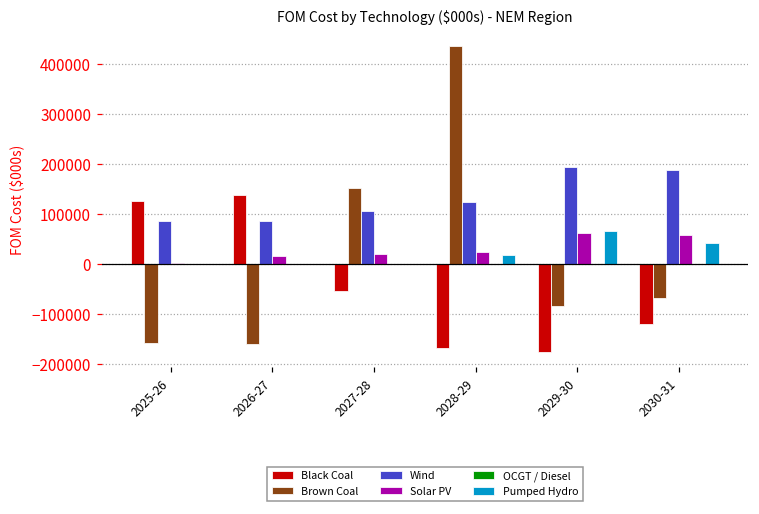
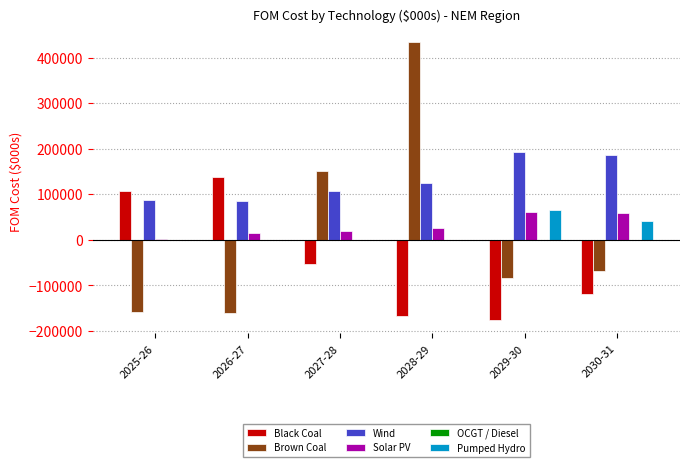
  {
    "Black Coal": {
-     "2025-26": 130000,
+     "2025-26": 110000,
      "2026-27": 140000,
      "2027-28": -50000,
      "2028-29": -170000,
      "2029-30": -180000,
      "2030-31": -120000
    },
    "Brown Coal": {
      "2025-26": -160000,
      "2026-27": -160000,
      "2027-28": 150000,
      "2028-29": 430000,
      "2029-30": -80000,
      "2030-31": -70000
    },
    "Wind": {
      "2025-26": 90000,
      "2026-27": 90000,
      "2027-28": 110000,
      "2028-29": 120000,
      "2029-30": 190000,
      "2030-31": 190000
    },
    "Solar PV": {
      "2026-27": 20000,
      "2027-28": 20000,
      "2028-29": 20000,
      "2029-30": 60000,
      "2030-31": 60000
    },
    "OCGT / Diesel": {
      "2025-26": 0,
      "2026-27": 0,
      "2027-28": 0,
      "2028-29": 0,
      "2029-30": 0,
      "2030-31": 0
    },
    "Pumped Hydro": {
      "2025-26": 0,
      "2026-27": 0,
      "2027-28": 0,
-     "2028-29": 20000,
+     "2028-29": 0,
      "2029-30": 70000,
      "2030-31": 40000
    }
  }
